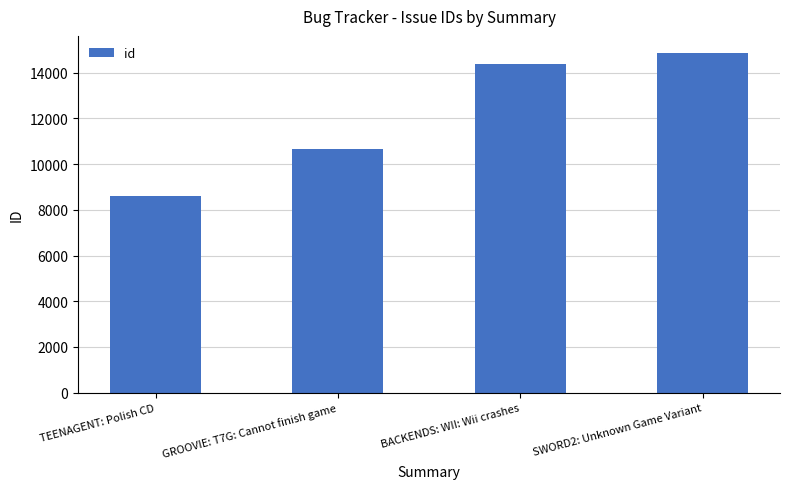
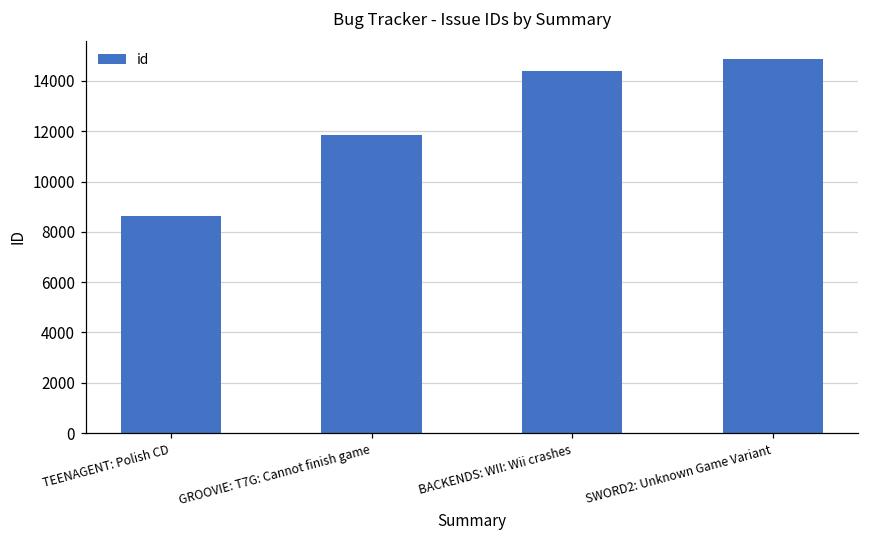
  {
    "TEENAGENT: Polish CD": 8600,
-   "GROOVIE: T7G: Cannot finish game": 10700,
+   "GROOVIE: T7G: Cannot finish game": 11900,
    "BACKENDS: WII: Wii crashes": 14400,
    "SWORD2: Unknown Game Variant": 14900
  }
